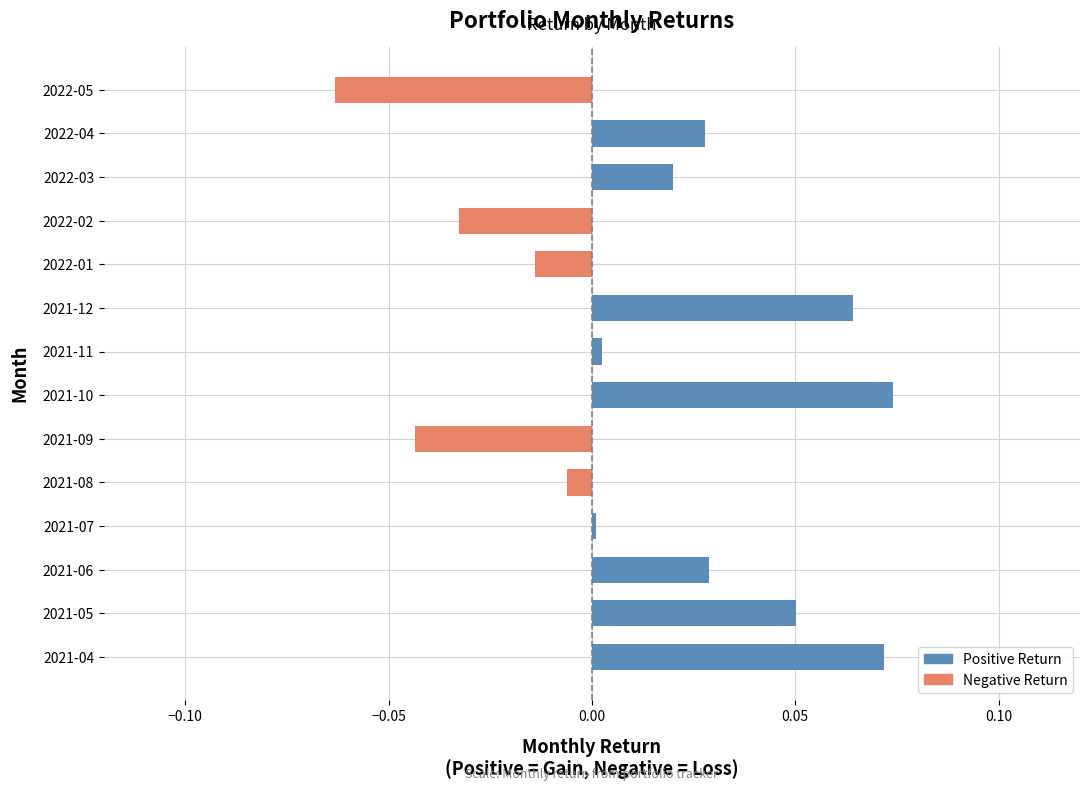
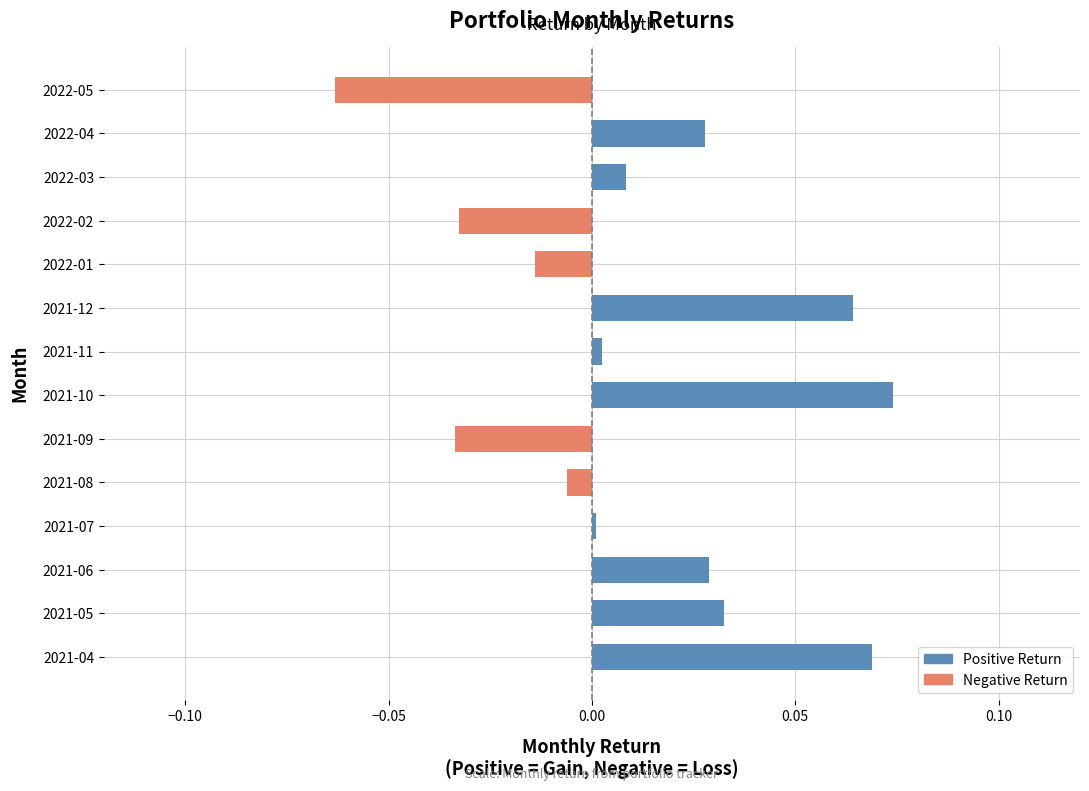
  {
    "2022-05": -0.063,
    "2022-04": 0.028,
-   "2022-03": 0.020,
+   "2022-03": 0.008,
    "2022-02": -0.033,
    "2022-01": -0.014,
    "2021-12": 0.064,
    "2021-11": 0.002,
    "2021-10": 0.074,
-   "2021-09": -0.044,
+   "2021-09": -0.034,
    "2021-08": -0.006,
    "2021-07": 0.001,
    "2021-06": 0.029,
-   "2021-05": 0.050,
-   "2021-04": 0.072
+   "2021-05": 0.032,
+   "2021-04": 0.069
  }
